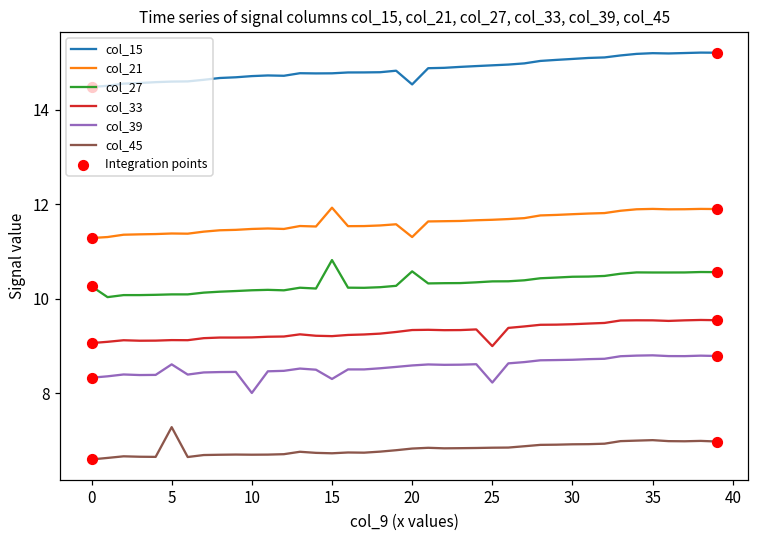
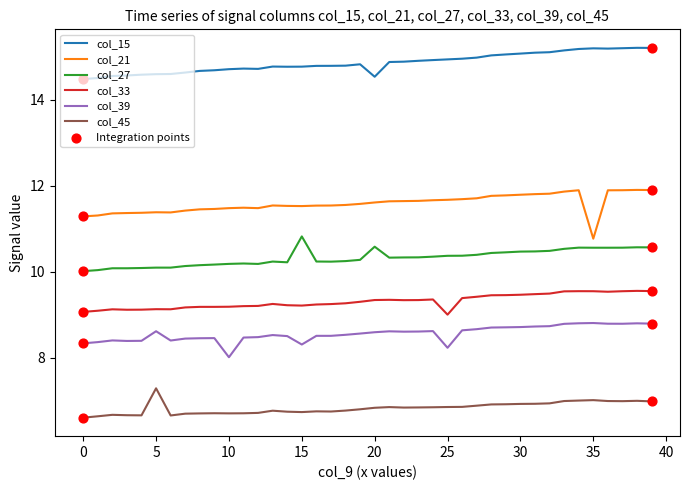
  {
    "col_15": {
      "10": 14.7,
      "15": 14.8,
      "20": 14.5,
      "25": 14.9,
      "30": 15.1,
      "35": 15.2
    },
    "col_21": {
      "5": 11.4,
      "10": 11.5,
-     "15": 11.9,
-     "20": 11.3,
+     "15": 11.5,
+     "20": 11.6,
      "25": 11.7,
      "30": 11.8,
-     "35": 11.9
+     "35": 10.8
    },
    "col_27": {
-     "0": 10.3,
+     "0": 10.0,
      "5": 10.1,
      "10": 10.2,
      "15": 10.8,
      "20": 10.6,
      "25": 10.4,
      "30": 10.5,
      "35": 10.6
    },
    "col_33": {
      "5": 9.1,
      "10": 9.2,
      "15": 9.2,
      "20": 9.3,
      "25": 9.0,
      "30": 9.5,
      "35": 9.5
    },
    "col_39": {
      "5": 8.6,
      "10": 8.0,
      "15": 8.3,
      "20": 8.6,
      "25": 8.2,
      "30": 8.7,
      "35": 8.8
    },
    "col_45": {
      "5": 7.3,
      "10": 6.7,
      "15": 6.7,
      "20": 6.8,
      "25": 6.9,
      "30": 6.9,
      "35": 7.0
    }
  }
